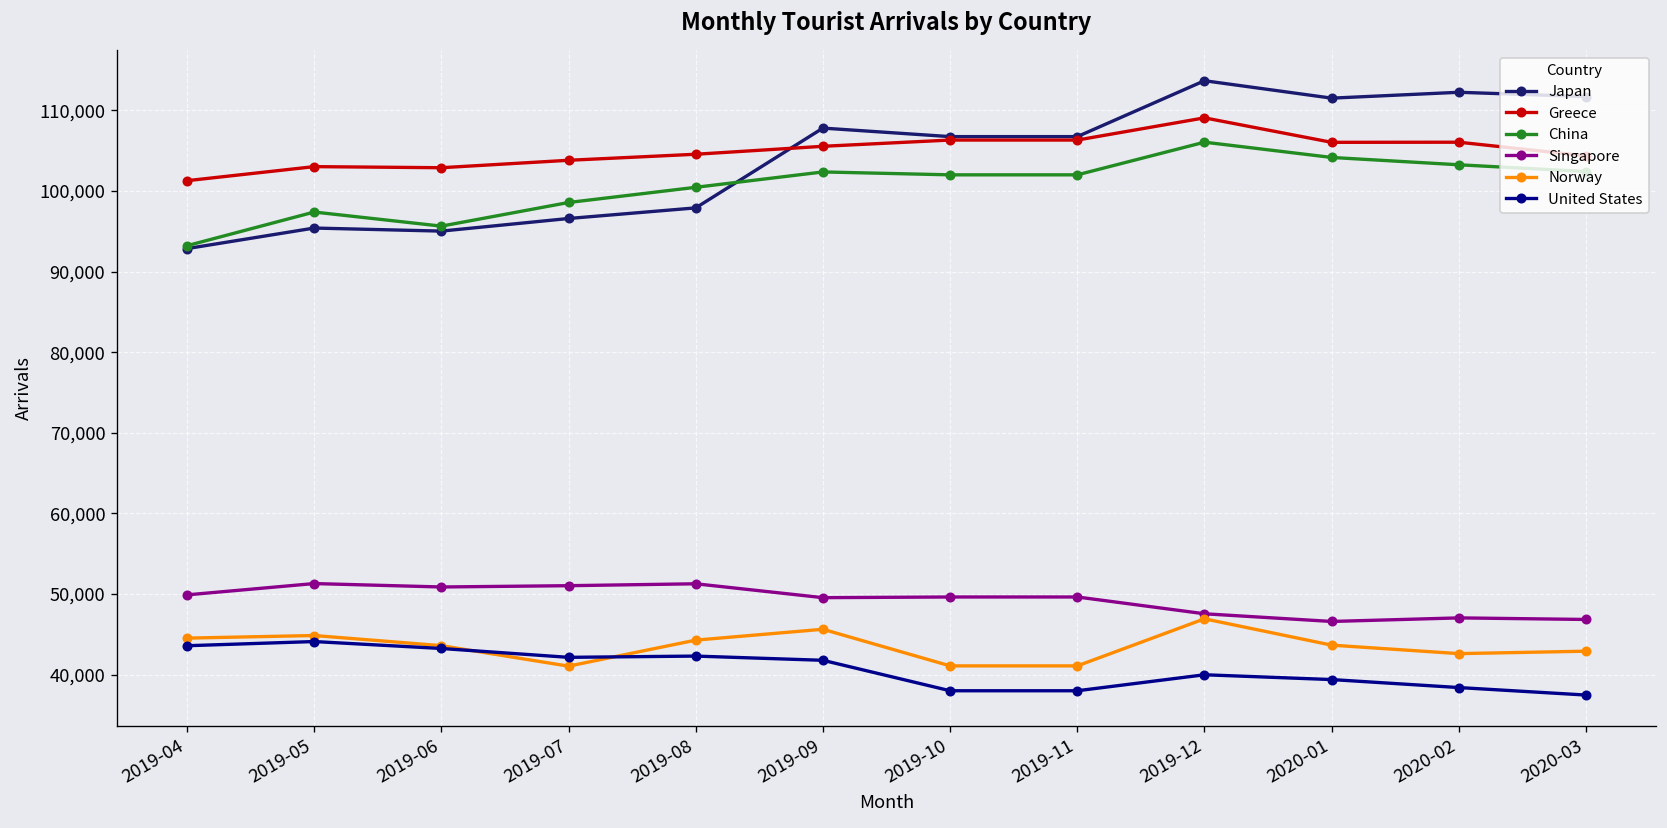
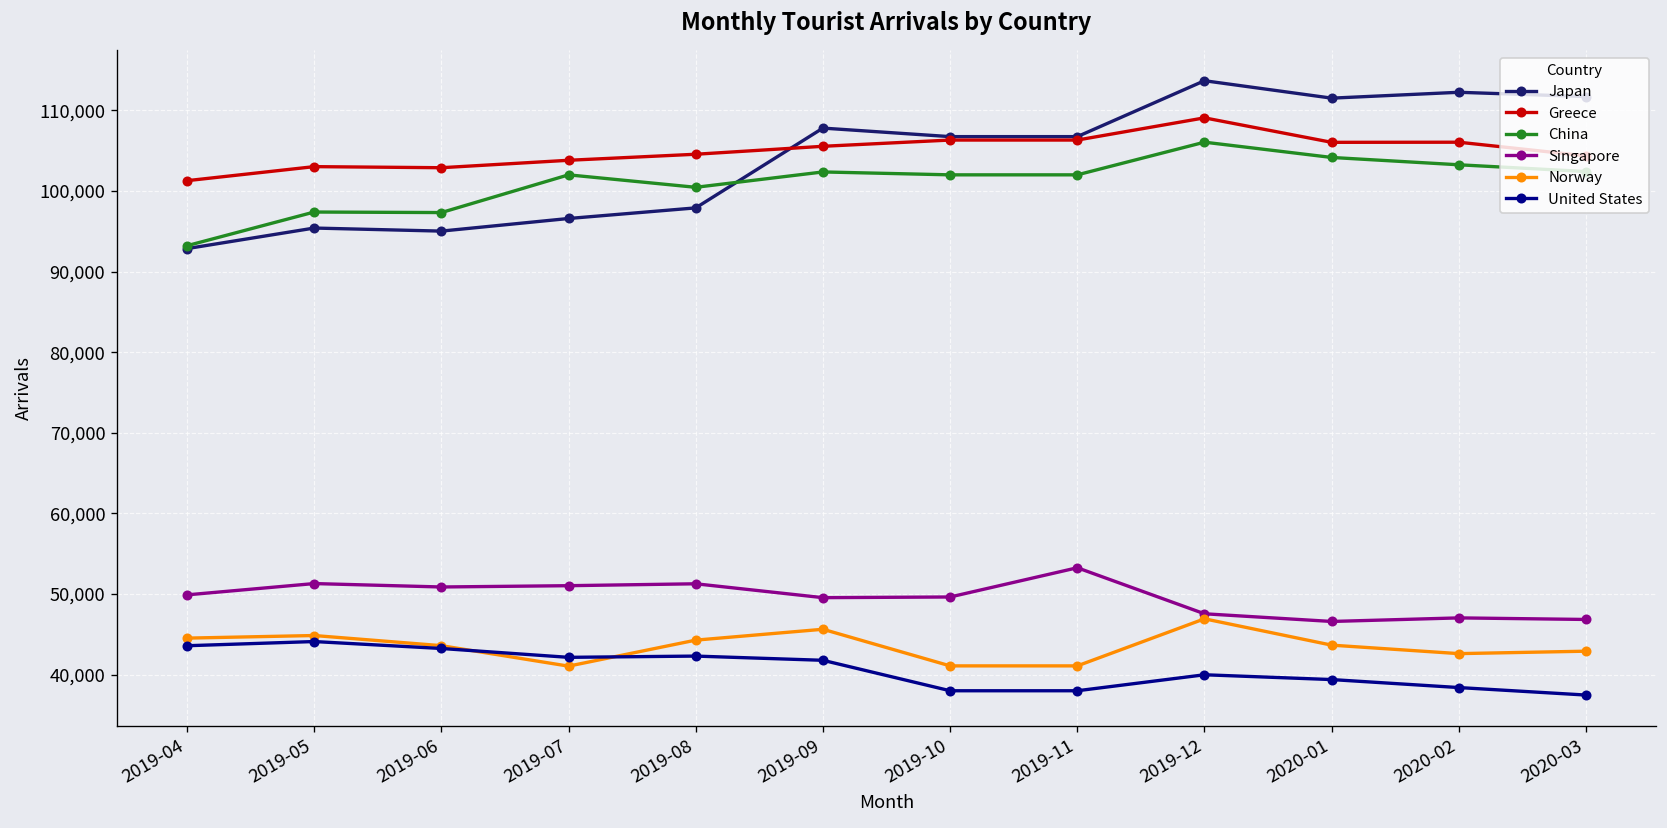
  {
    "Greece": {
      "2019-04": "101,000",
      "2019-05": "103,000",
      "2019-06": "103,000",
      "2019-07": "104,000",
      "2019-08": "105,000",
      "2019-09": "106,000",
      "2019-10": "106,000",
      "2019-11": "106,000",
      "2019-12": "109,000",
      "2020-01": "106,000",
      "2020-02": "106,000"
    },
    "China": {
      "2019-05": "97,000",
-     "2019-06": "96,000",
-     "2019-07": "99,000",
+     "2019-06": "97,000",
+     "2019-07": "102,000",
      "2019-08": "100,000",
      "2019-09": "102,000",
      "2019-10": "102,000",
      "2019-11": "102,000",
      "2019-12": "106,000",
      "2020-01": "104,000",
      "2020-02": "103,000"
    },
    "Singapore": {
      "2019-04": "50,000",
      "2019-05": "51,000",
      "2019-06": "51,000",
      "2019-07": "51,000",
      "2019-08": "51,000",
      "2019-09": "50,000",
      "2019-10": "50,000",
-     "2019-11": "50,000",
+     "2019-11": "53,000",
      "2019-12": "48,000",
      "2020-01": "47,000",
      "2020-02": "47,000",
      "2020-03": "47,000"
    },
    "Norway": {
      "2019-04": "45,000",
      "2019-05": "45,000",
      "2019-07": "41,000",
      "2019-08": "44,000",
      "2019-09": "46,000",
      "2019-10": "41,000",
      "2019-11": "41,000",
      "2019-12": "47,000",
      "2020-01": "44,000",
      "2020-02": "43,000",
      "2020-03": "43,000"
    }
  }
